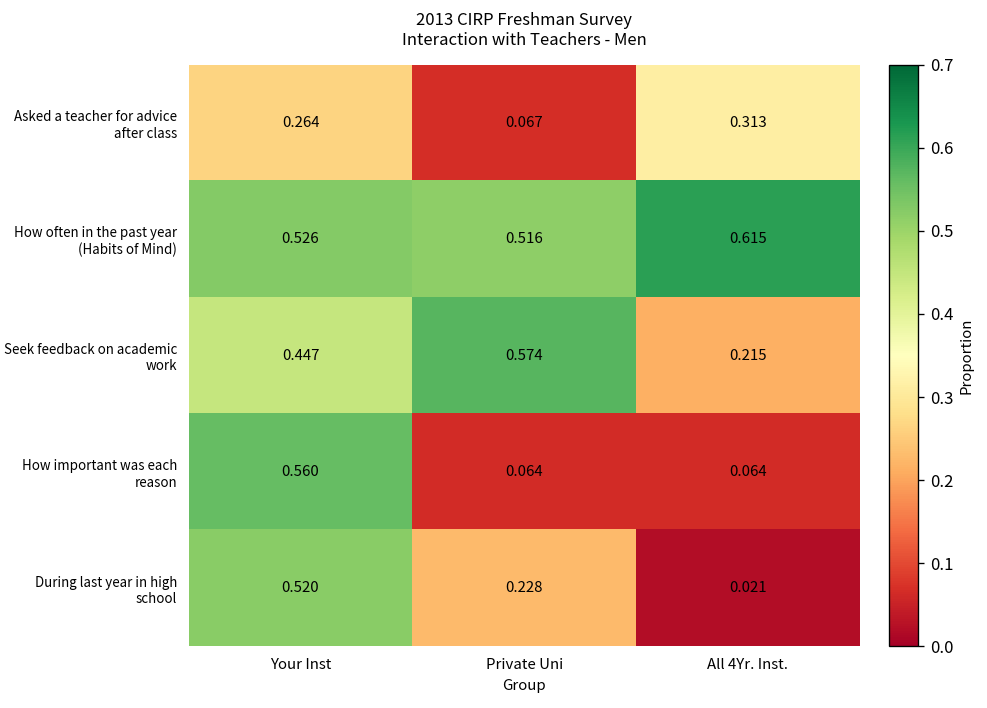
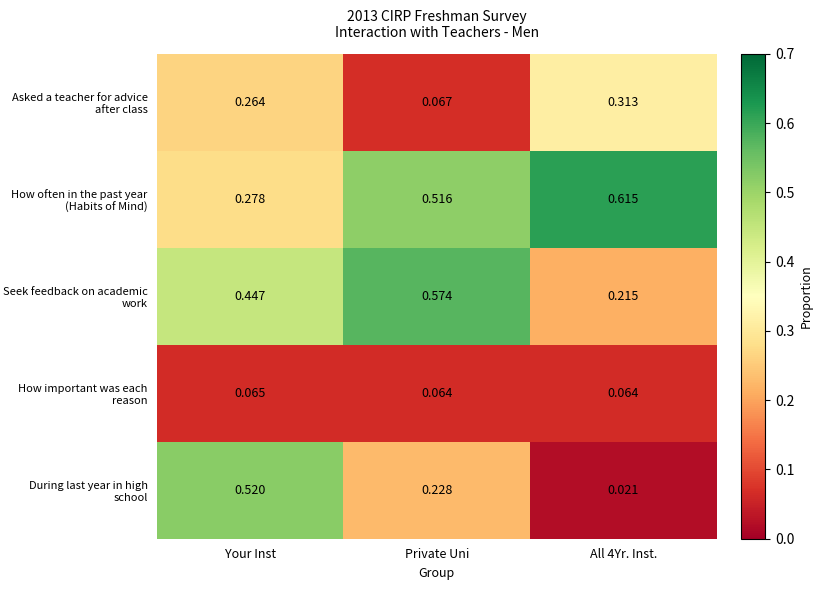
  {
    "Asked a teacher for advice after class": {
      "Your Inst": 0.264,
      "Private Uni": 0.067,
      "All 4Yr. Inst.": 0.313
    },
    "How often in the past year (Habits of Mind)": {
-     "Your Inst": 0.526,
+     "Your Inst": 0.278,
      "Private Uni": 0.516,
      "All 4Yr. Inst.": 0.615
    },
    "Seek feedback on academic work": {
      "Your Inst": 0.447,
      "Private Uni": 0.574,
      "All 4Yr. Inst.": 0.215
    },
    "How important was each reason": {
-     "Your Inst": 0.560,
+     "Your Inst": 0.065,
      "Private Uni": 0.064,
      "All 4Yr. Inst.": 0.064
    },
    "During last year in high school": {
      "Your Inst": 0.520,
      "Private Uni": 0.228,
      "All 4Yr. Inst.": 0.021
    }
  }
